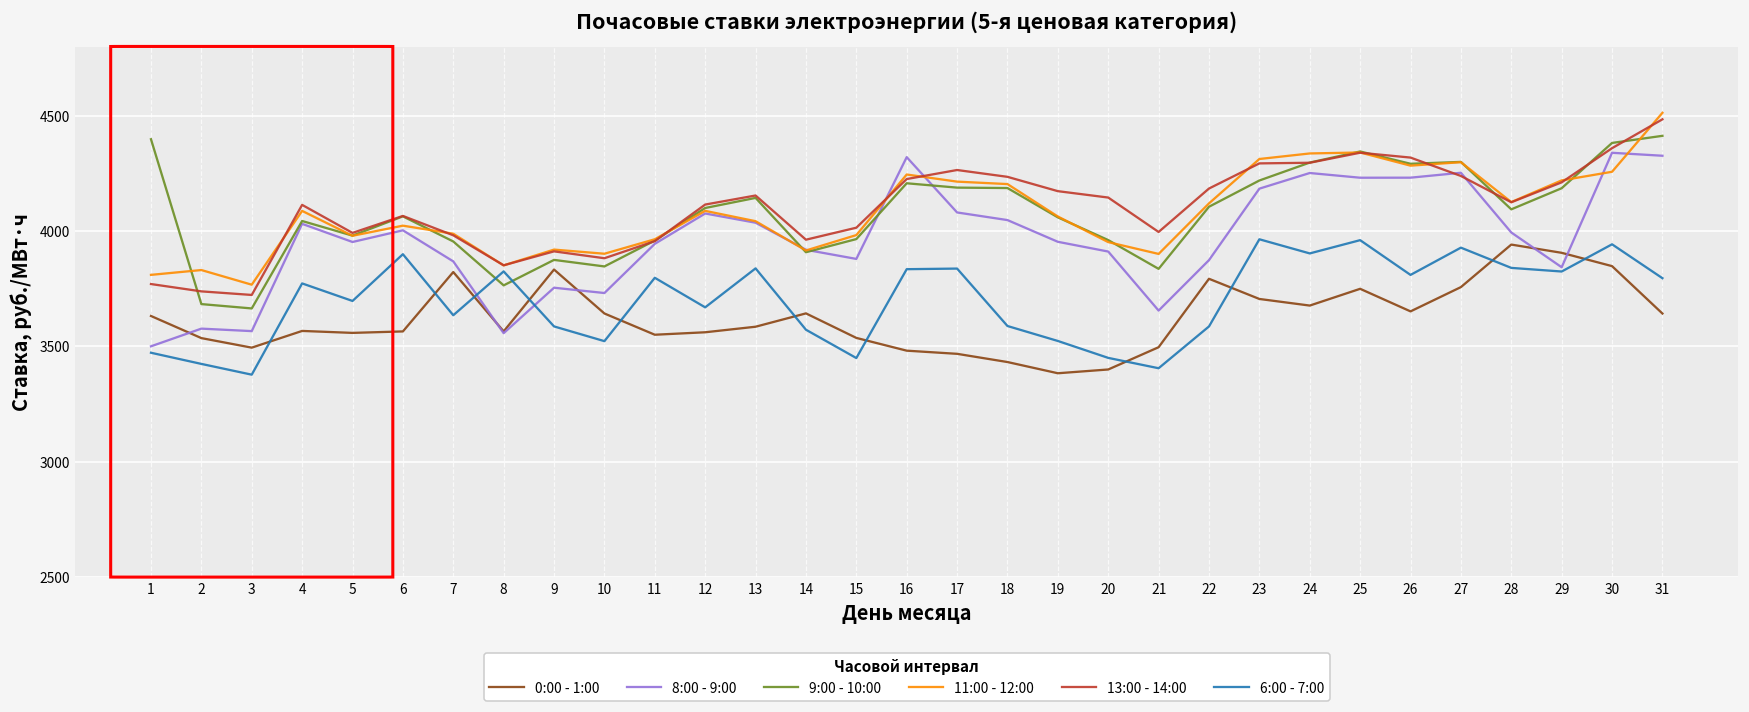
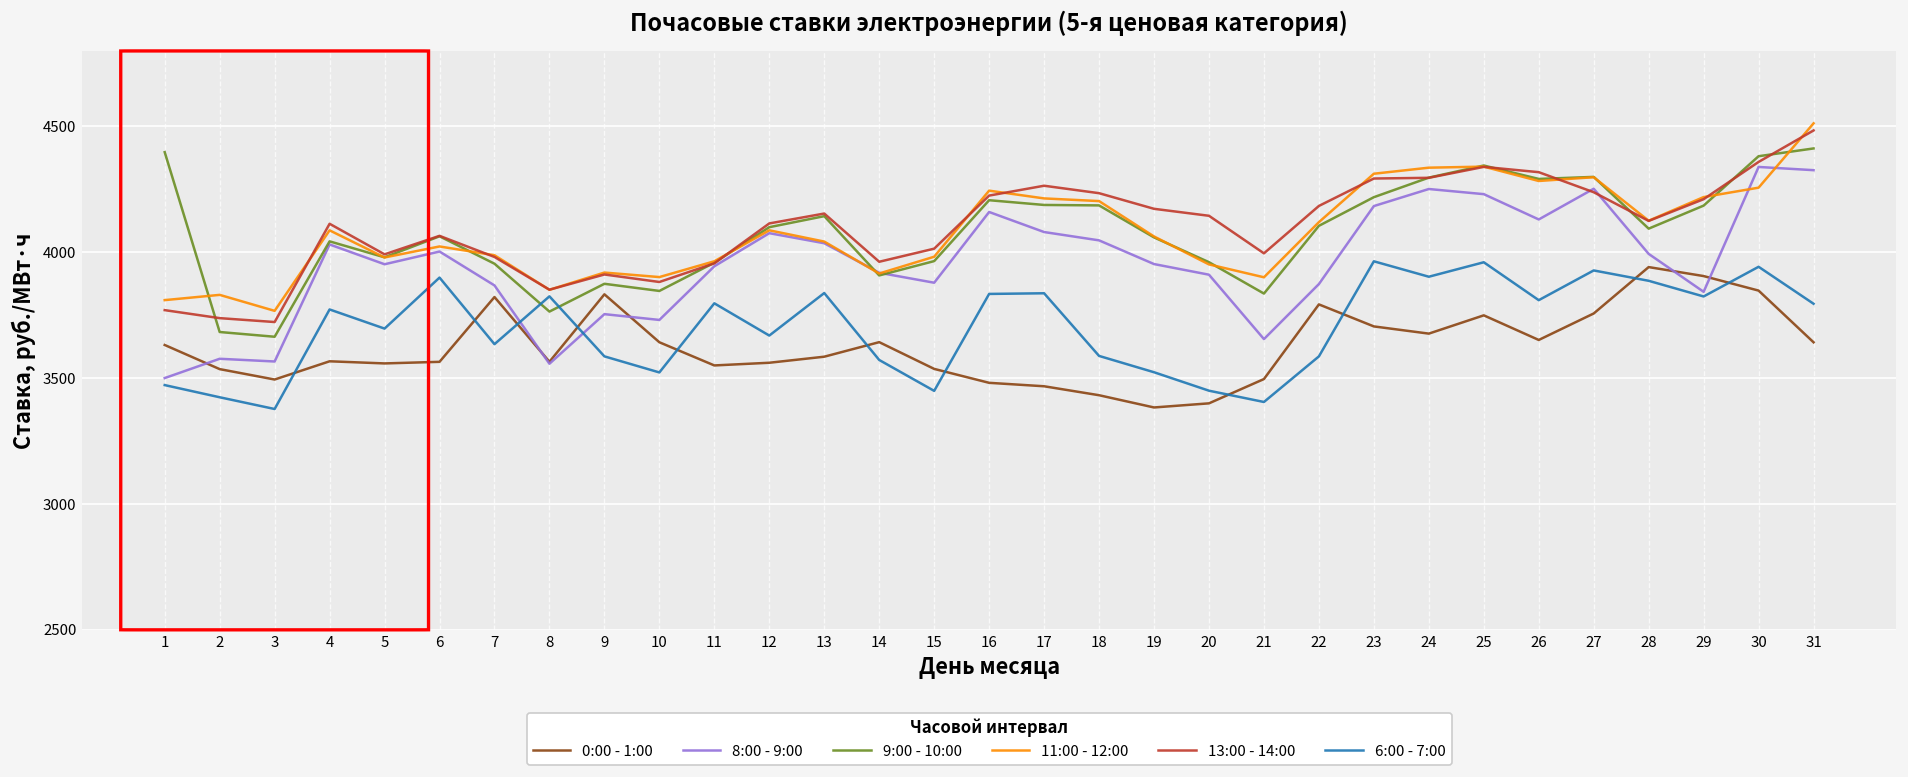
  {
    "8:00 - 9:00": {
      "1": 3500,
      "2": 3580,
      "3": 3570,
      "4": 4030,
      "5": 3950,
      "6": 4000,
      "7": 3870,
      "9": 3750,
      "10": 3730,
      "15": 3880,
-     "16": 4320,
+     "16": 4160,
      "17": 4080,
      "18": 4050,
      "19": 3950,
      "20": 3910,
      "21": 3660,
      "22": 3870,
      "23": 4180,
      "24": 4250,
      "25": 4230,
-     "26": 4230,
+     "26": 4130,
      "27": 4250,
      "28": 3990,
      "29": 3840,
      "30": 4340,
      "31": 4330
    },
    "9:00 - 10:00": {
      "1": 4400,
      "2": 3680,
      "3": 3660,
      "4": 4040,
      "7": 3950,
      "8": 3760,
      "9": 3870,
      "10": 3850,
      "12": 4100,
      "15": 3970,
      "16": 4210,
      "17": 4190,
      "18": 4190,
      "21": 3840,
      "22": 4110,
      "23": 4220,
      "28": 4090,
      "29": 4190,
      "30": 4380,
      "31": 4410
    },
    "11:00 - 12:00": {
      "1": 3810,
      "2": 3830,
      "3": 3770,
      "4": 4090,
      "6": 4020,
      "10": 3900,
      "15": 3980,
      "16": 4250,
      "17": 4210,
      "18": 4200,
      "21": 3900,
      "22": 4120,
      "23": 4310,
      "24": 4340,
      "30": 4260,
      "31": 4510
    },
    "6:00 - 7:00": {
      "1": 3470,
      "2": 3420,
      "3": 3380,
      "4": 3770,
      "5": 3700,
      "6": 3900,
      "7": 3630,
      "8": 3830,
      "9": 3590,
      "10": 3520,
      "11": 3800,
      "12": 3670,
      "13": 3840,
      "14": 3570,
      "15": 3450,
      "16": 3830,
      "17": 3840,
      "18": 3590,
      "19": 3520,
      "20": 3450,
      "21": 3410,
      "22": 3590,
      "23": 3960,
      "24": 3900,
      "25": 3960,
      "26": 3810,
      "27": 3930,
-     "28": 3840,
+     "28": 3890,
      "29": 3820,
      "30": 3940,
      "31": 3800
    }
  }
